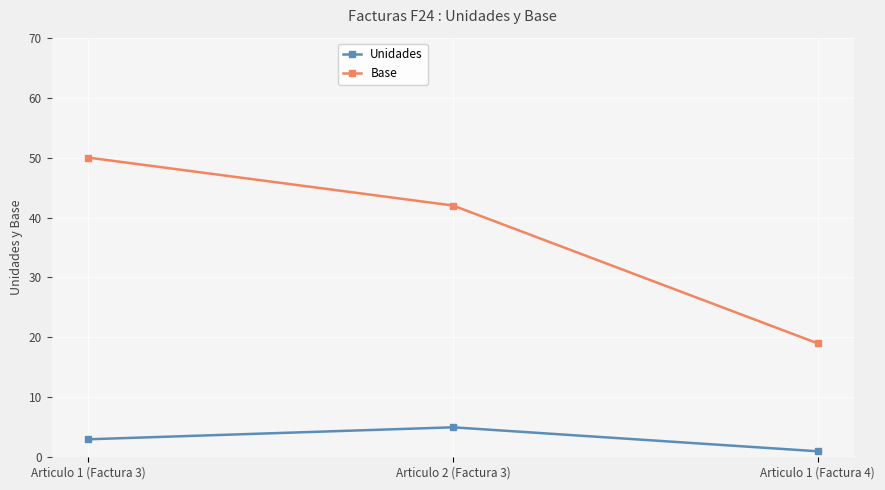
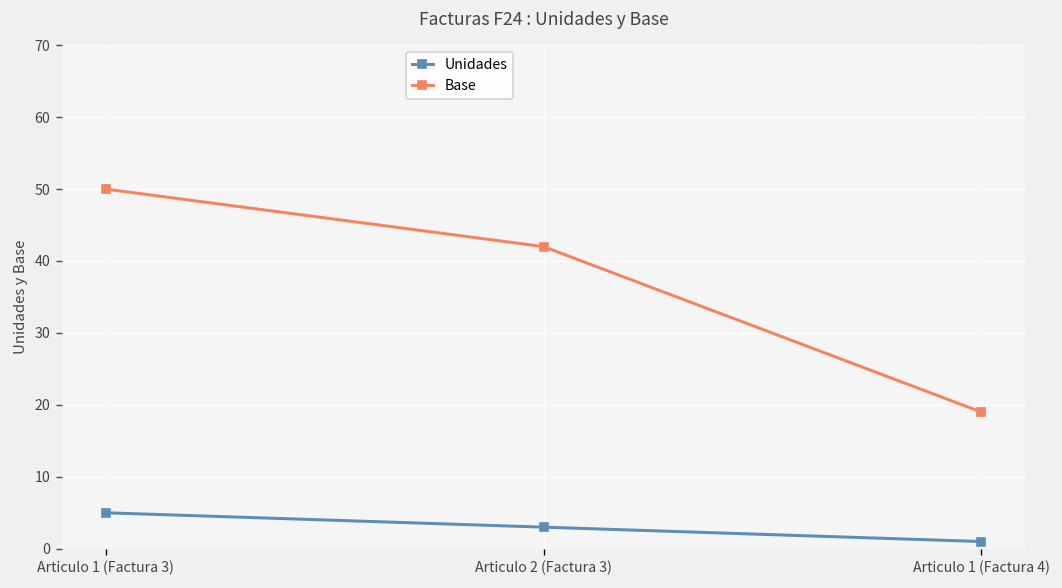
  {
    "Unidades": {
-     "Articulo 1 (Factura 3)": 3,
-     "Articulo 2 (Factura 3)": 5,
+     "Articulo 1 (Factura 3)": 5,
+     "Articulo 2 (Factura 3)": 3,
      "Articulo 1 (Factura 4)": 1
    },
    "Base": {
      "Articulo 1 (Factura 3)": 50,
      "Articulo 2 (Factura 3)": 42,
      "Articulo 1 (Factura 4)": 19
    }
  }
